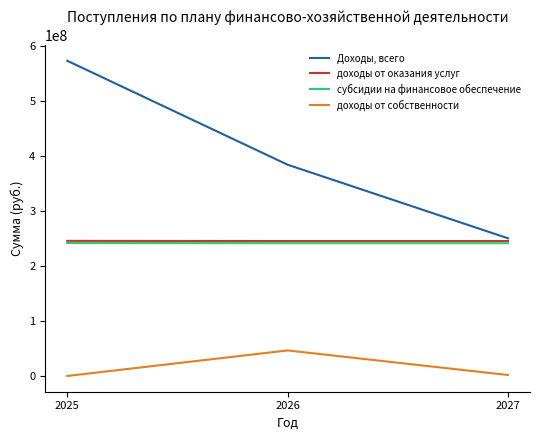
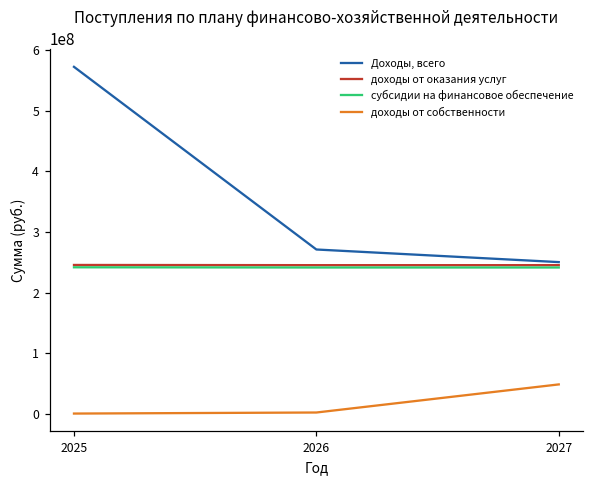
  {
    "Доходы, всего": {
      "2025": 570000000,
-     "2026": 380000000,
+     "2026": 270000000,
      "2027": 250000000
    },
    "доходы от собственности": {
      "2025": 0,
-     "2026": 50000000,
-     "2027": 0
+     "2026": 0,
+     "2027": 50000000
    }
  }
